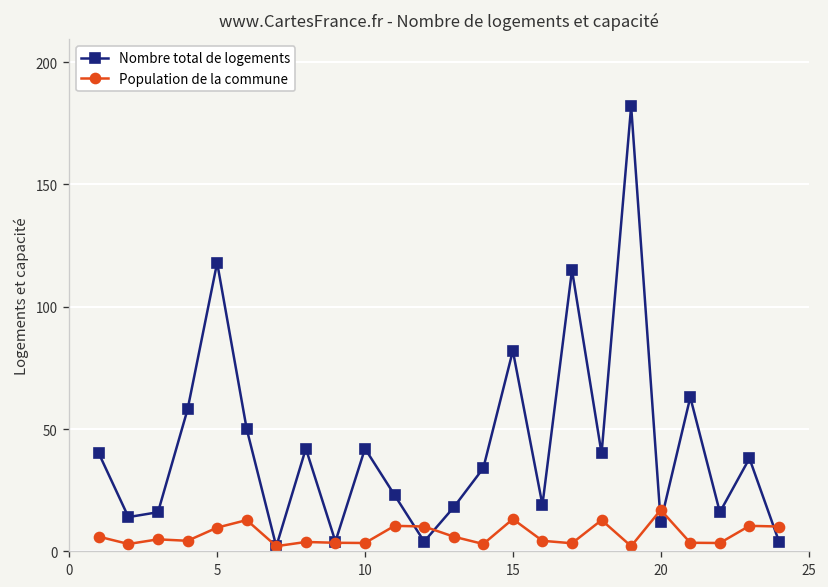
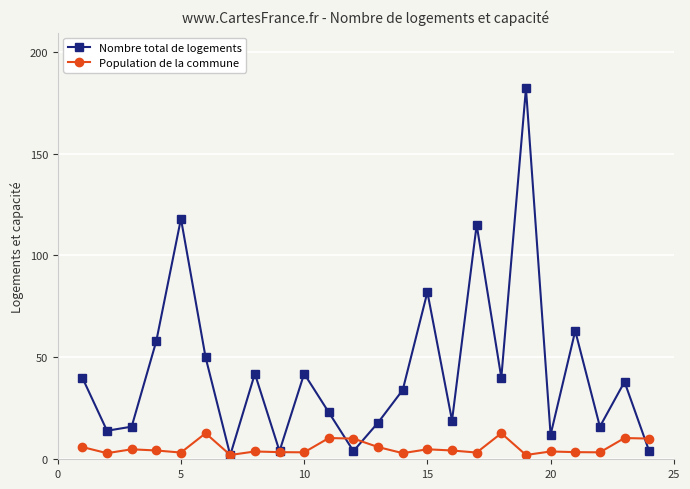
  {
    "Nombre total de logements": {
      "5": 118,
      "10": 42,
      "15": 82,
      "20": 12
    },
    "Population de la commune": {
-     "5": 10,
+     "5": 3,
      "10": 3,
-     "15": 13,
-     "20": 17
+     "15": 5,
+     "20": 4
    }
  }
